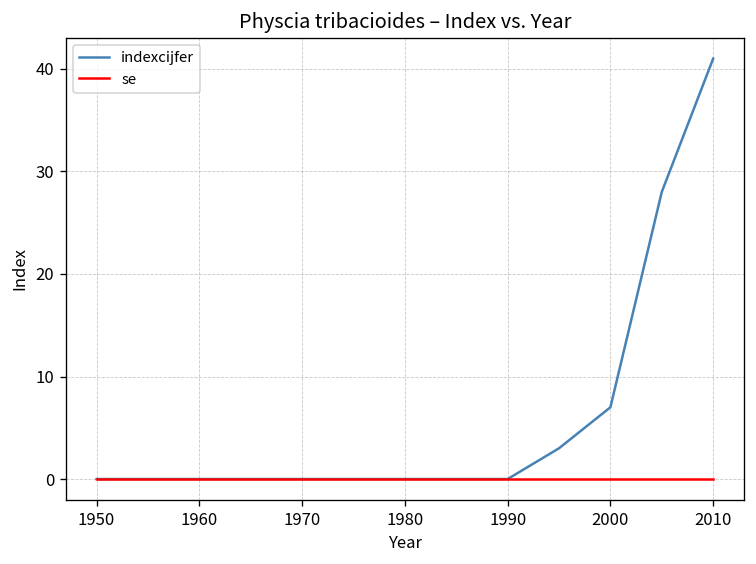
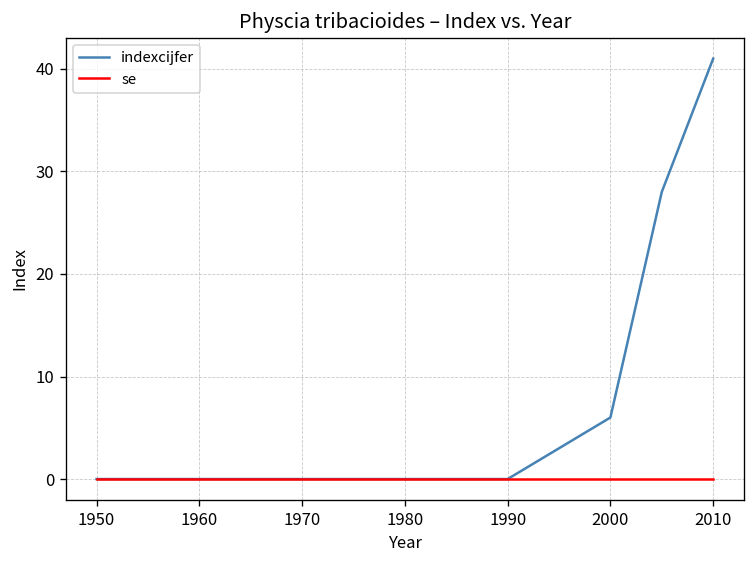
  {
    "indexcijfer": {
-     "2000": 7,
+     "2000": 6,
      "2010": 41
    },
    "se": {
      "2000": 0,
      "2010": 0
    }
  }
